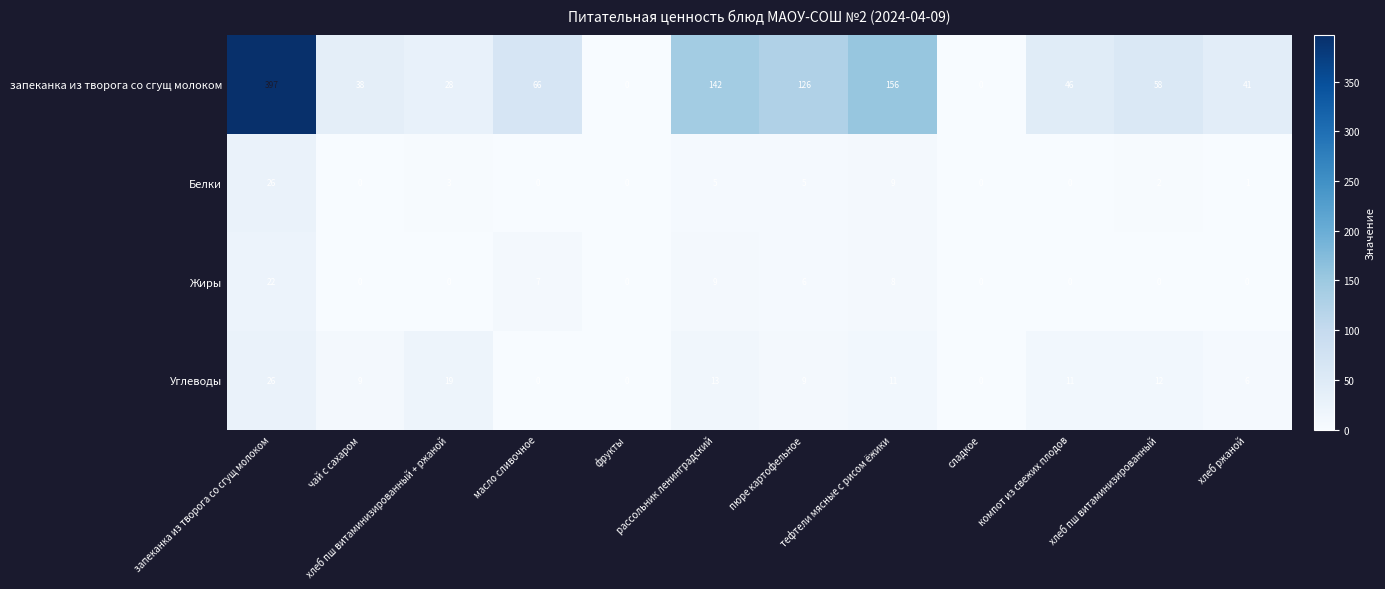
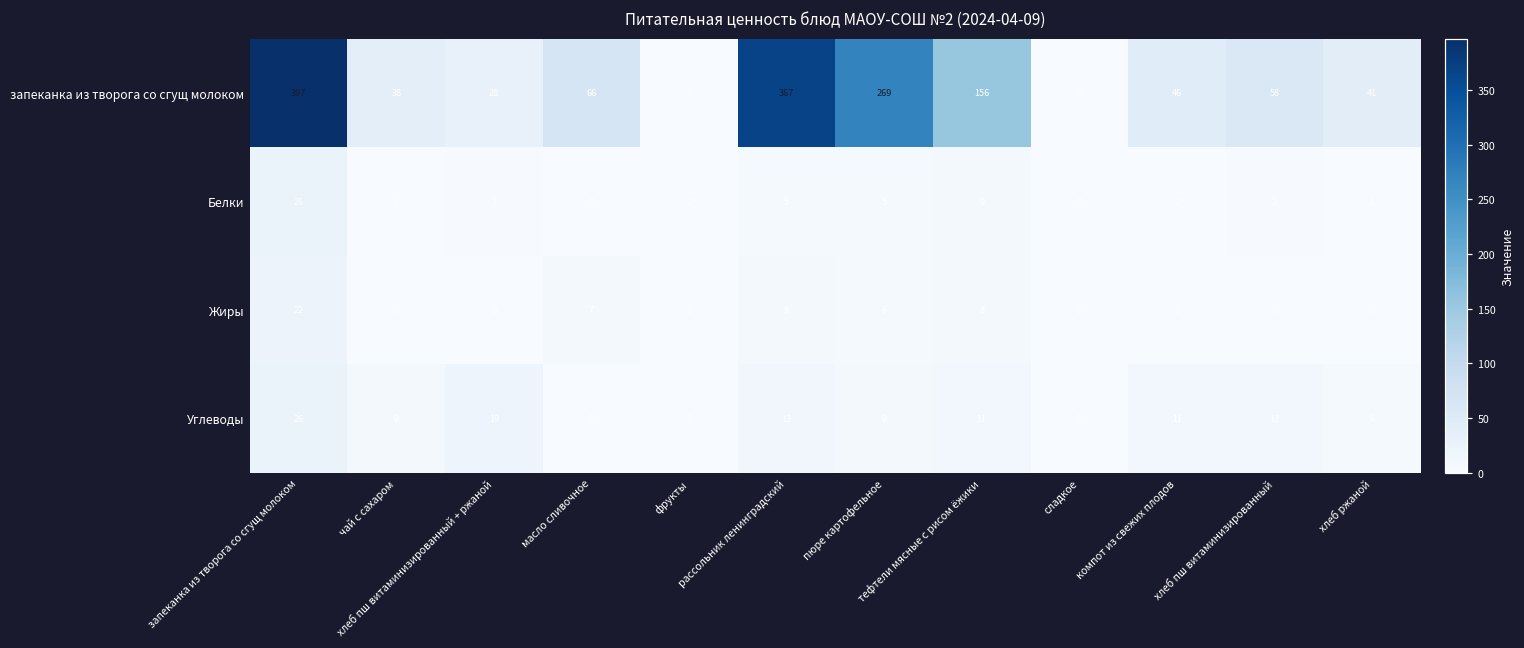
  {
    "запеканка из творога со сгущ молоком": {
      "запеканка из творога со сгущ молоком": 397,
-     "рассольник ленинградский": 142,
-     "пюре картофельное": 126,
+     "рассольник ленинградский": 367,
+     "пюре картофельное": 269,
      "тефтели мясные с рисом ёжики": 156
    }
  }
